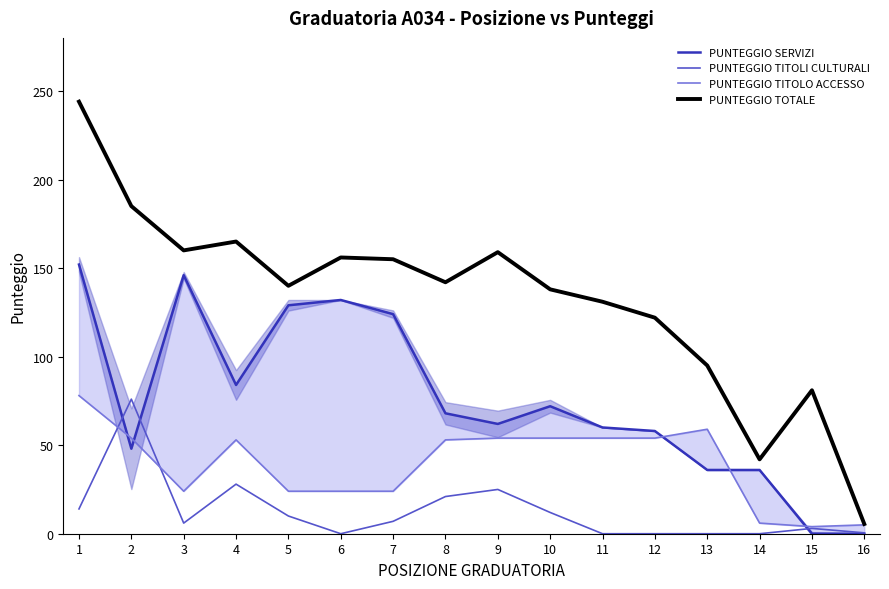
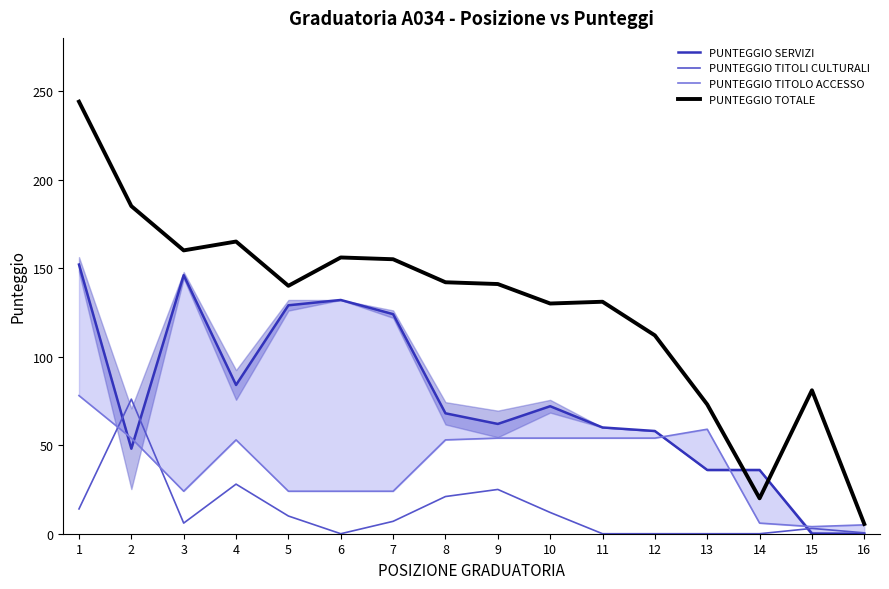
  {
    "PUNTEGGIO TOTALE": {
      "1": 244,
      "2": 185,
      "3": 160,
      "4": 165,
      "5": 140,
      "6": 156,
      "7": 155,
      "8": 142,
-     "9": 159,
-     "10": 138,
+     "9": 141,
+     "10": 130,
      "11": 131,
-     "12": 122,
-     "13": 95,
-     "14": 42,
+     "12": 112,
+     "13": 73,
+     "14": 20,
      "15": 81
    }
  }
